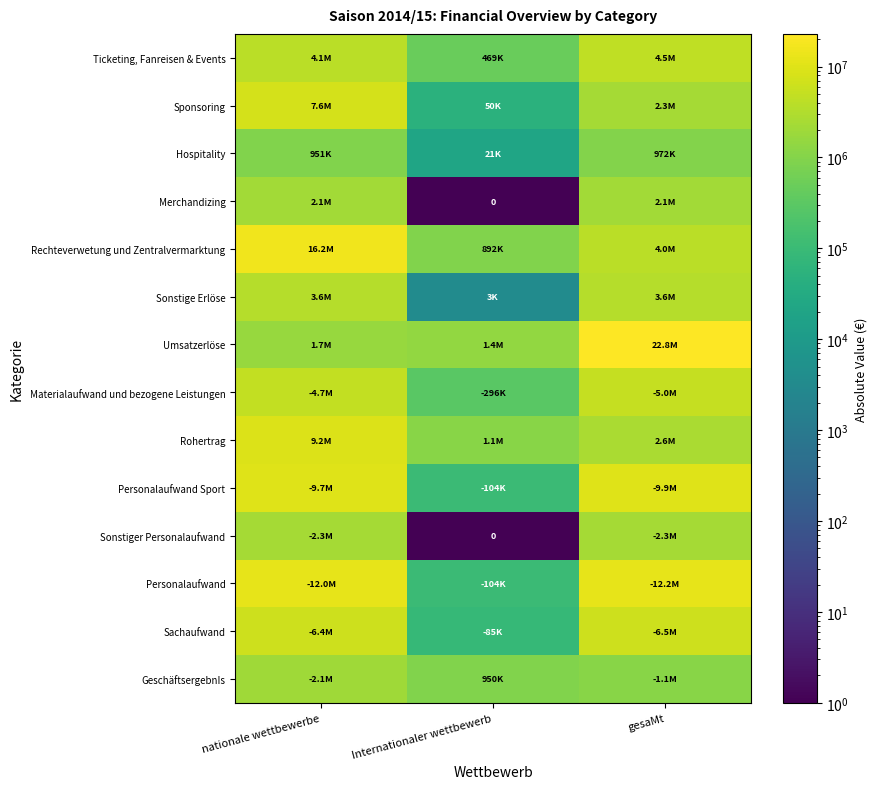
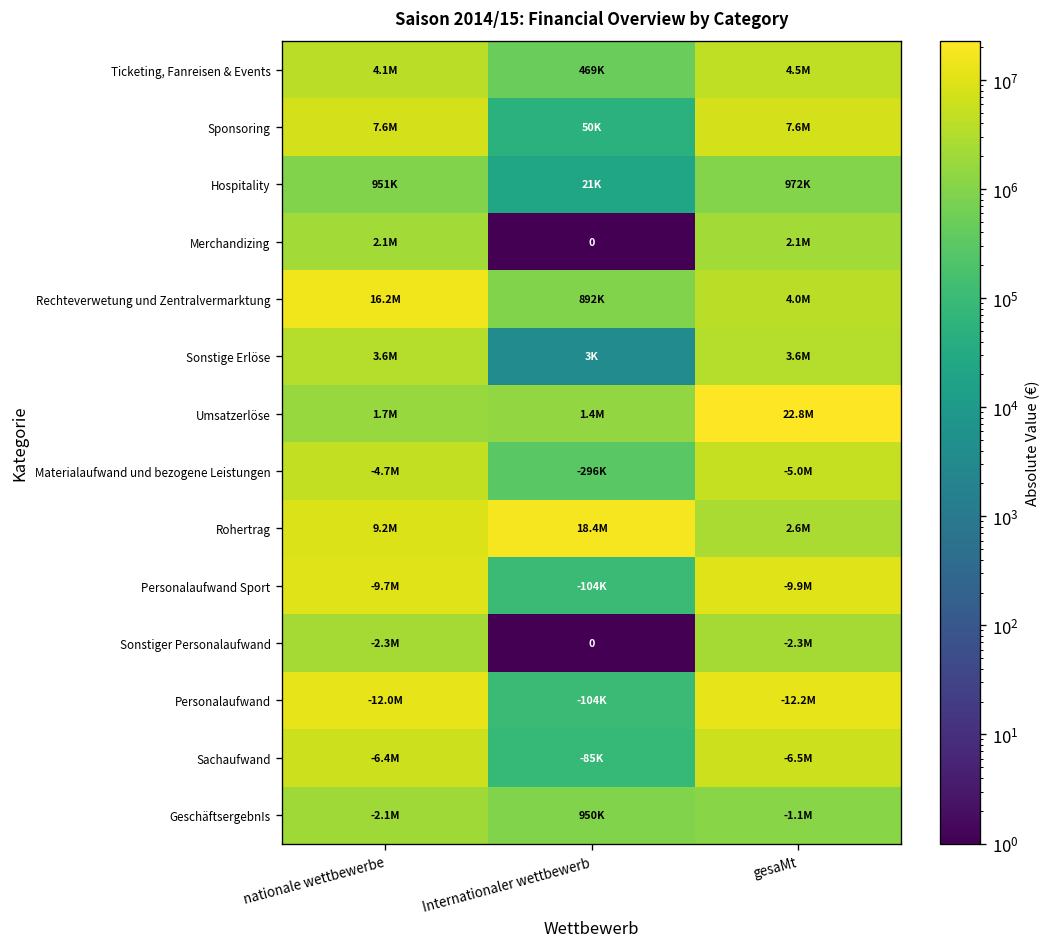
  {
    "Ticketing, Fanreisen & Events": {
      "nationale wettbewerbe": "4.1M",
      "Internationaler wettbewerb": "469K",
      "gesaMt": "4.5M"
    },
    "Sponsoring": {
      "nationale wettbewerbe": "7.6M",
      "Internationaler wettbewerb": "50K",
-     "gesaMt": "2.3M"
+     "gesaMt": "7.6M"
    },
    "Hospitality": {
      "nationale wettbewerbe": "951K",
      "Internationaler wettbewerb": "21K",
      "gesaMt": "972K"
    },
    "Merchandizing": {
      "nationale wettbewerbe": "2.1M",
      "Internationaler wettbewerb": "0",
      "gesaMt": "2.1M"
    },
    "Rechteverwetung und Zentralvermarktung": {
      "nationale wettbewerbe": "16.2M",
      "Internationaler wettbewerb": "892K",
      "gesaMt": "4.0M"
    },
    "Sonstige Erlöse": {
      "nationale wettbewerbe": "3.6M",
      "Internationaler wettbewerb": "3K",
      "gesaMt": "3.6M"
    },
    "Umsatzerlöse": {
      "nationale wettbewerbe": "1.7M",
      "Internationaler wettbewerb": "1.4M",
      "gesaMt": "22.8M"
    },
    "Materialaufwand und bezogene Leistungen": {
      "nationale wettbewerbe": "-4.7M",
      "Internationaler wettbewerb": "-296K",
      "gesaMt": "-5.0M"
    },
    "Rohertrag": {
      "nationale wettbewerbe": "9.2M",
-     "Internationaler wettbewerb": "1.1M",
+     "Internationaler wettbewerb": "18.4M",
      "gesaMt": "2.6M"
    },
    "Personalaufwand Sport": {
      "nationale wettbewerbe": "-9.7M",
      "Internationaler wettbewerb": "-104K",
      "gesaMt": "-9.9M"
    },
    "Sonstiger Personalaufwand": {
      "nationale wettbewerbe": "-2.3M",
      "Internationaler wettbewerb": "0",
      "gesaMt": "-2.3M"
    },
    "Personalaufwand": {
      "nationale wettbewerbe": "-12.0M",
      "Internationaler wettbewerb": "-104K",
      "gesaMt": "-12.2M"
    },
    "Sachaufwand": {
      "nationale wettbewerbe": "-6.4M",
      "Internationaler wettbewerb": "-85K",
      "gesaMt": "-6.5M"
    },
    "GeschäftsergebnIs": {
      "nationale wettbewerbe": "-2.1M",
      "Internationaler wettbewerb": "950K",
      "gesaMt": "-1.1M"
    }
  }
